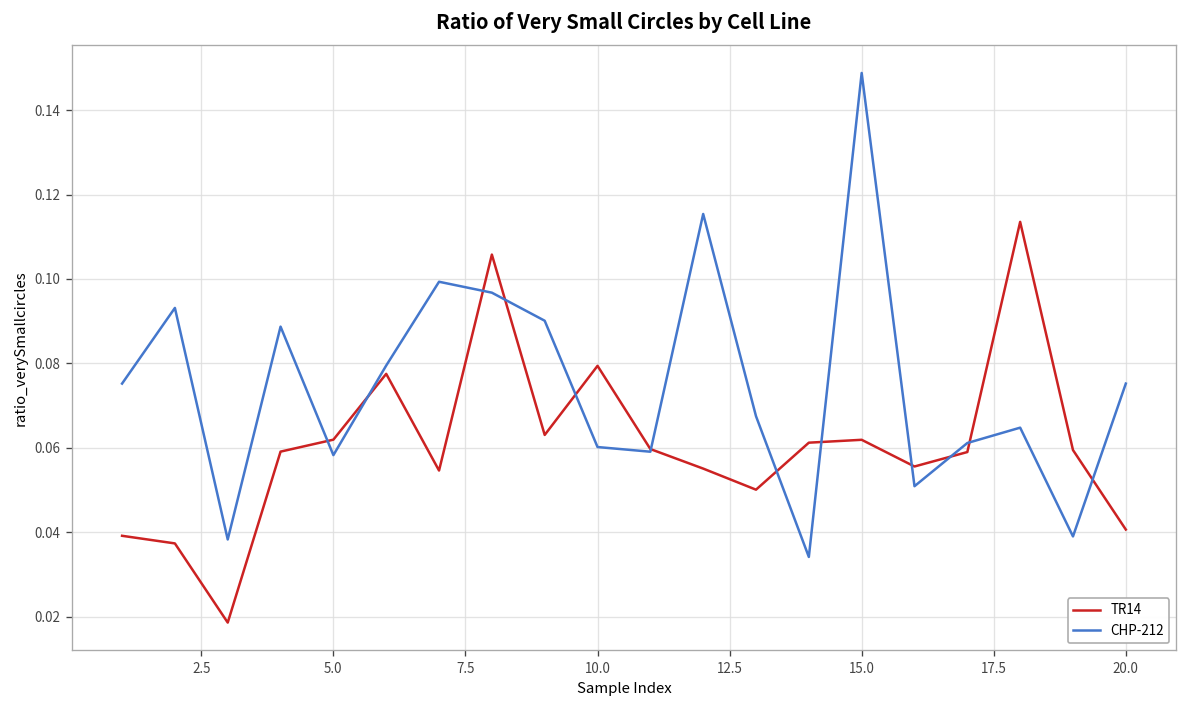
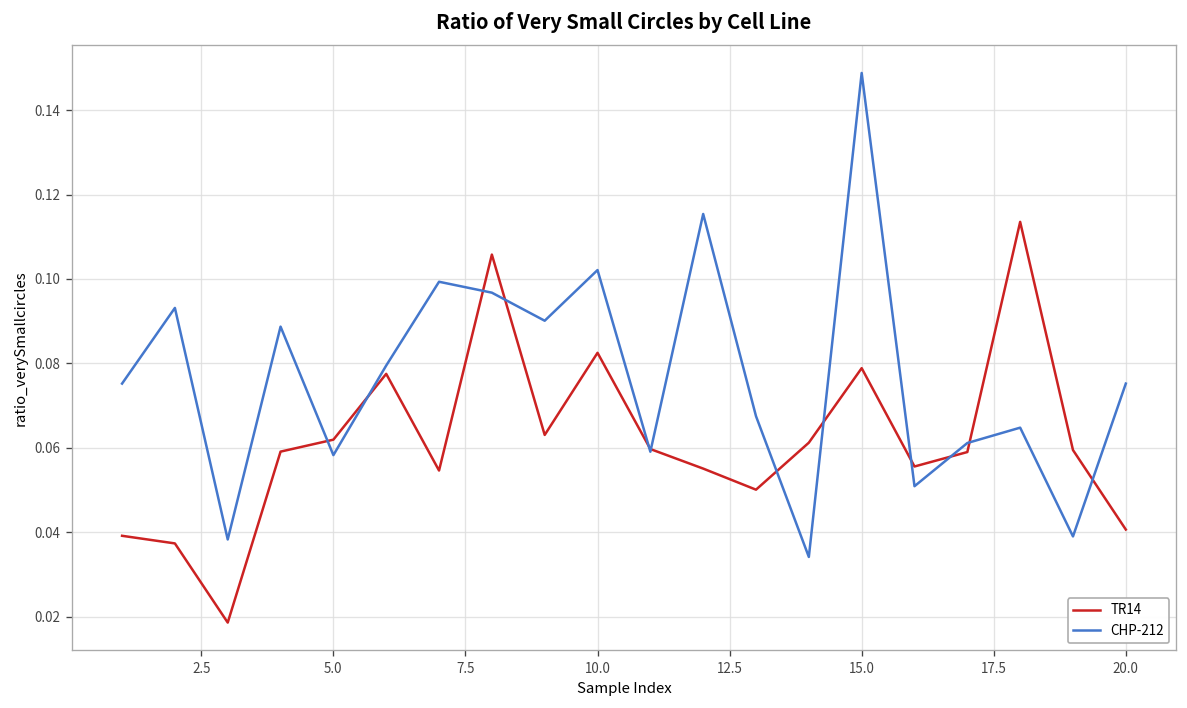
  {
    "TR14": {
      "5.0": 0.062,
-     "10.0": 0.079,
-     "15.0": 0.062,
+     "10.0": 0.082,
+     "15.0": 0.079,
      "20.0": 0.041
    },
    "CHP-212": {
      "5.0": 0.058,
-     "10.0": 0.060,
+     "10.0": 0.102,
      "15.0": 0.149,
      "20.0": 0.075
    }
  }
